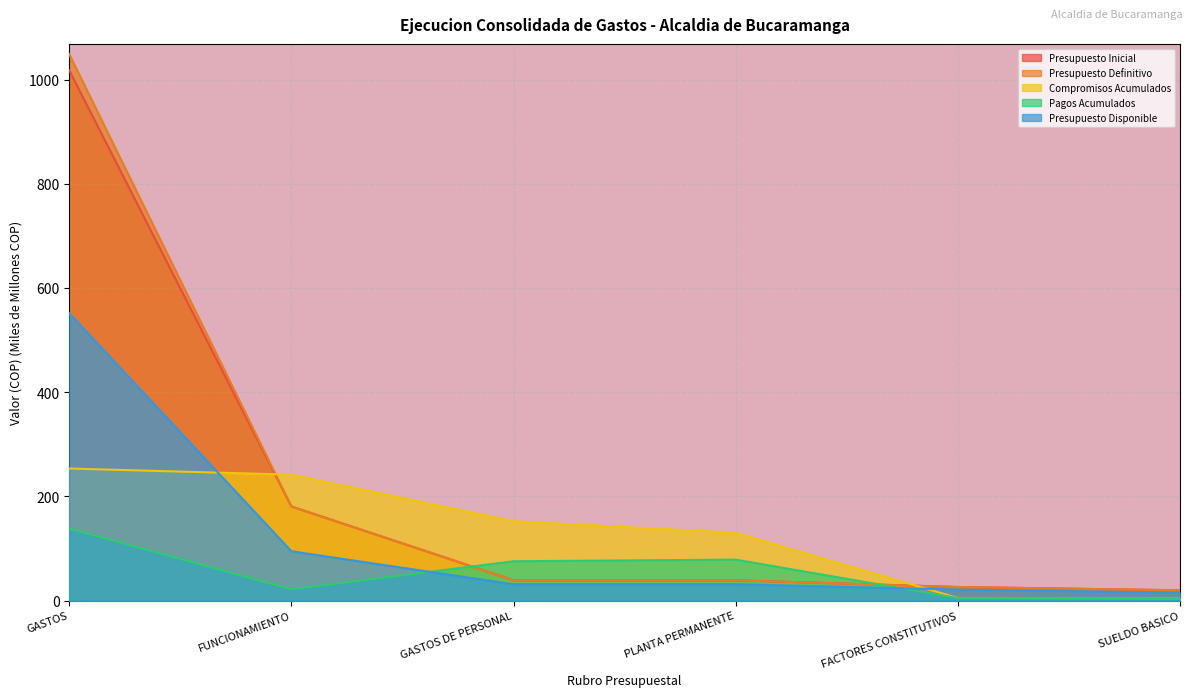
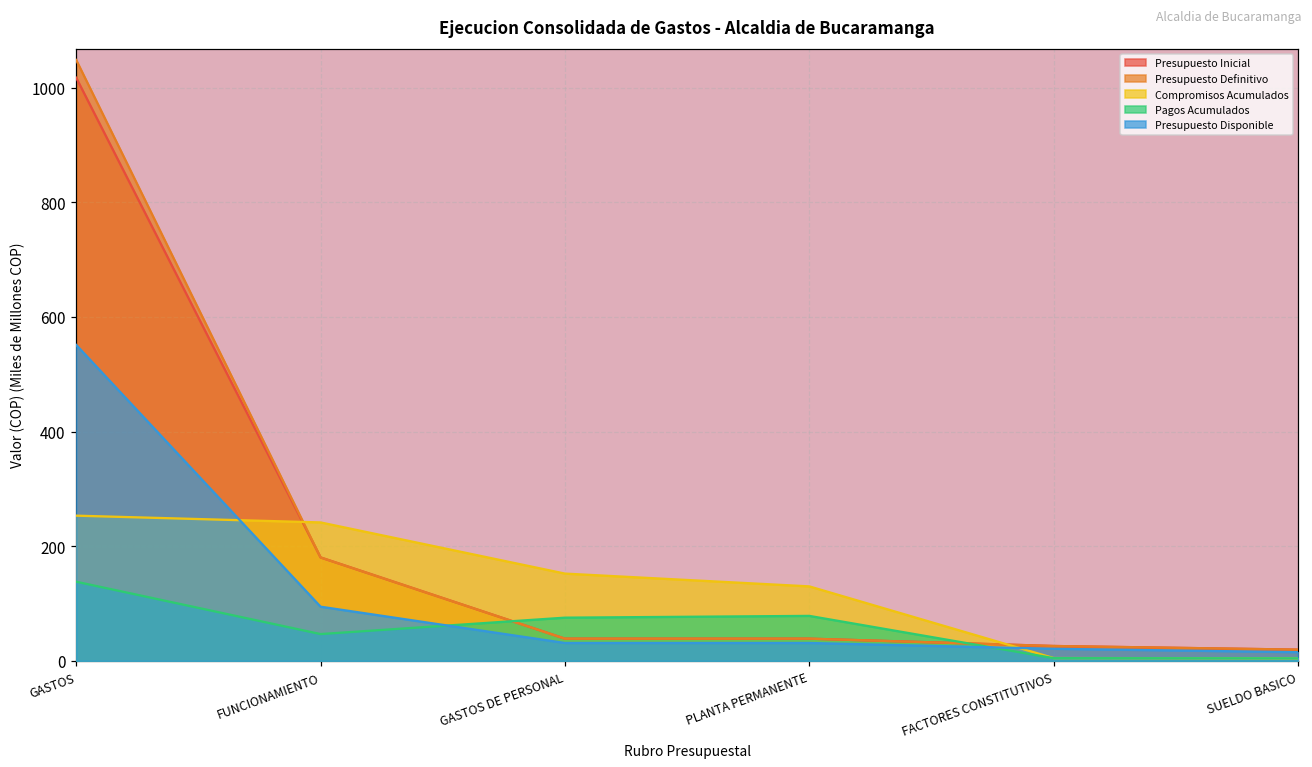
  {
    "Compromisos Acumulados": {
      "GASTOS": 250,
      "FUNCIONAMIENTO": 240,
      "GASTOS DE PERSONAL": 150,
      "PLANTA PERMANENTE": 130
    },
    "Pagos Acumulados": {
      "GASTOS": 140,
-     "FUNCIONAMIENTO": 20,
+     "FUNCIONAMIENTO": 50,
      "GASTOS DE PERSONAL": 80,
      "PLANTA PERMANENTE": 80
    },
    "Presupuesto Disponible": {
      "GASTOS": 550,
      "FUNCIONAMIENTO": 90,
      "GASTOS DE PERSONAL": 30,
      "PLANTA PERMANENTE": 30
    }
  }
